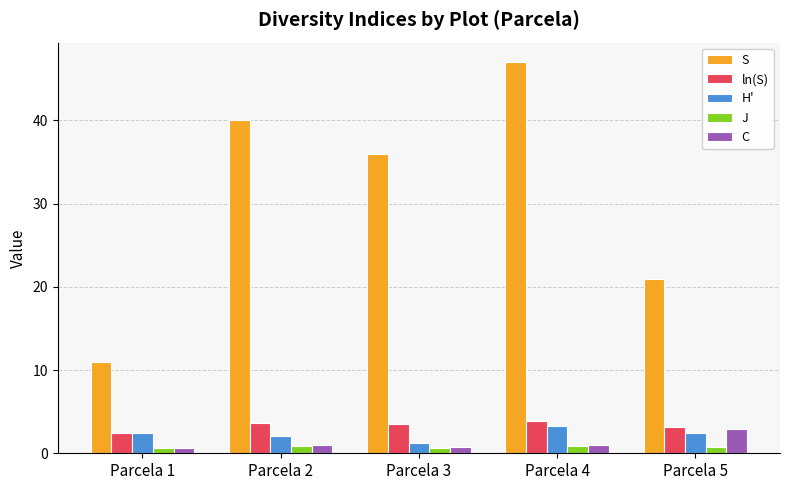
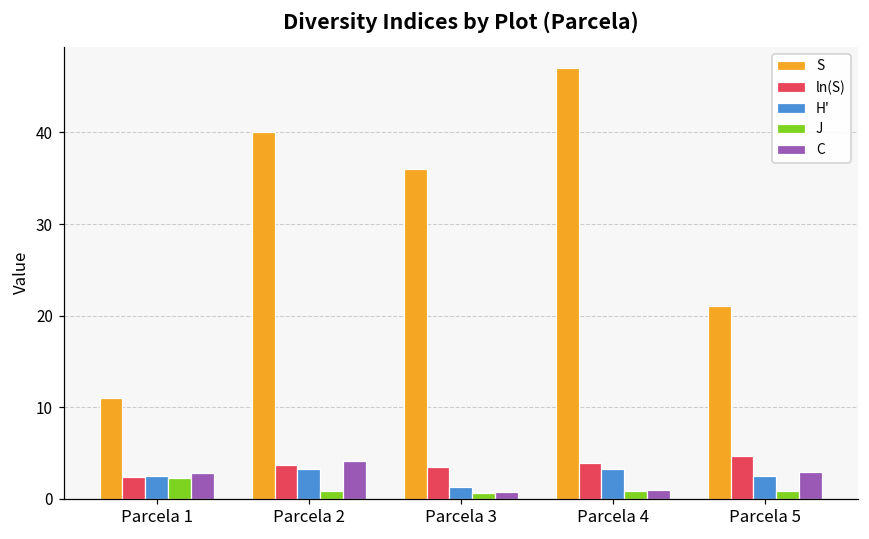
  {
    "S": {
      "Parcela 1": 11,
      "Parcela 2": 40,
      "Parcela 3": 36,
      "Parcela 4": 47,
      "Parcela 5": 21
    },
    "ln(S)": {
      "Parcela 1": 2,
      "Parcela 2": 4,
      "Parcela 3": 3,
      "Parcela 4": 4,
-     "Parcela 5": 3
+     "Parcela 5": 5
    },
    "H'": {
      "Parcela 1": 2,
-     "Parcela 2": 2,
+     "Parcela 2": 3,
      "Parcela 3": 1,
      "Parcela 4": 3,
      "Parcela 5": 2
    },
    "J": {
-     "Parcela 1": 1,
+     "Parcela 1": 2,
      "Parcela 2": 1,
      "Parcela 3": 1,
      "Parcela 4": 1,
      "Parcela 5": 1
    },
    "C": {
-     "Parcela 1": 1,
-     "Parcela 2": 1,
+     "Parcela 1": 3,
+     "Parcela 2": 4,
      "Parcela 3": 1,
      "Parcela 4": 1,
      "Parcela 5": 3
    }
  }
